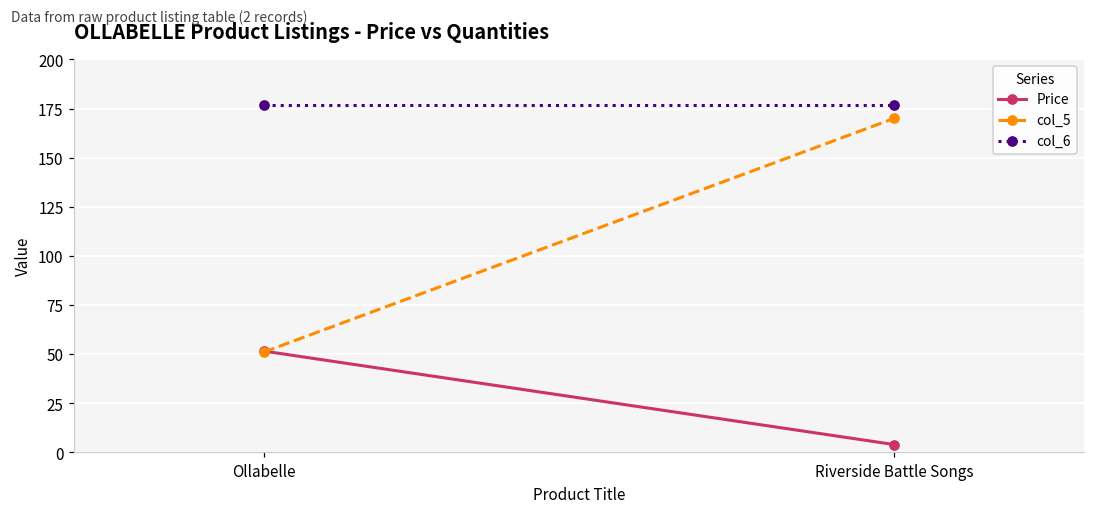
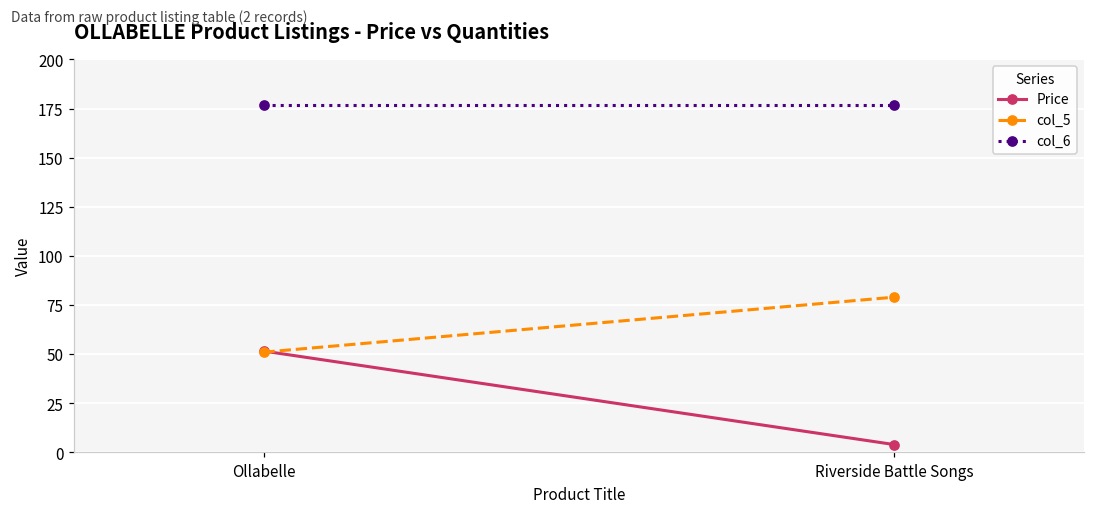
  {
    "Price": {
      "Riverside Battle Songs": 4
    },
    "col_5": {
-     "Riverside Battle Songs": 170
+     "Riverside Battle Songs": 79
    },
    "col_6": {
      "Ollabelle": 177,
      "Riverside Battle Songs": 177
    }
  }
